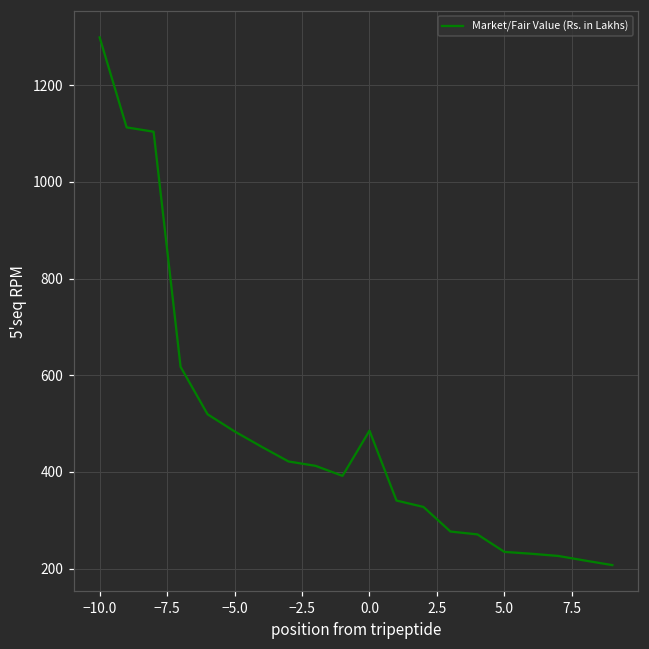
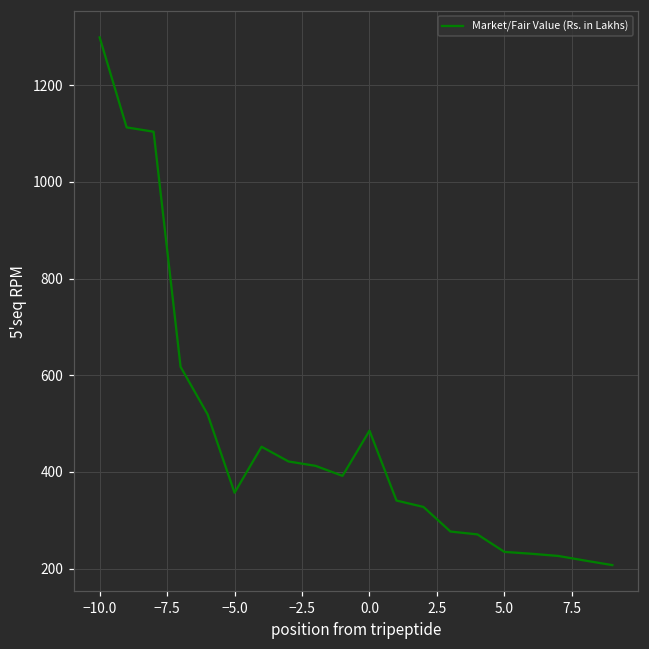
  {
    "−10.0": 1300,
-   "−5.0": 480,
+   "−5.0": 360,
    "0.0": 490,
    "5.0": 230
  }
